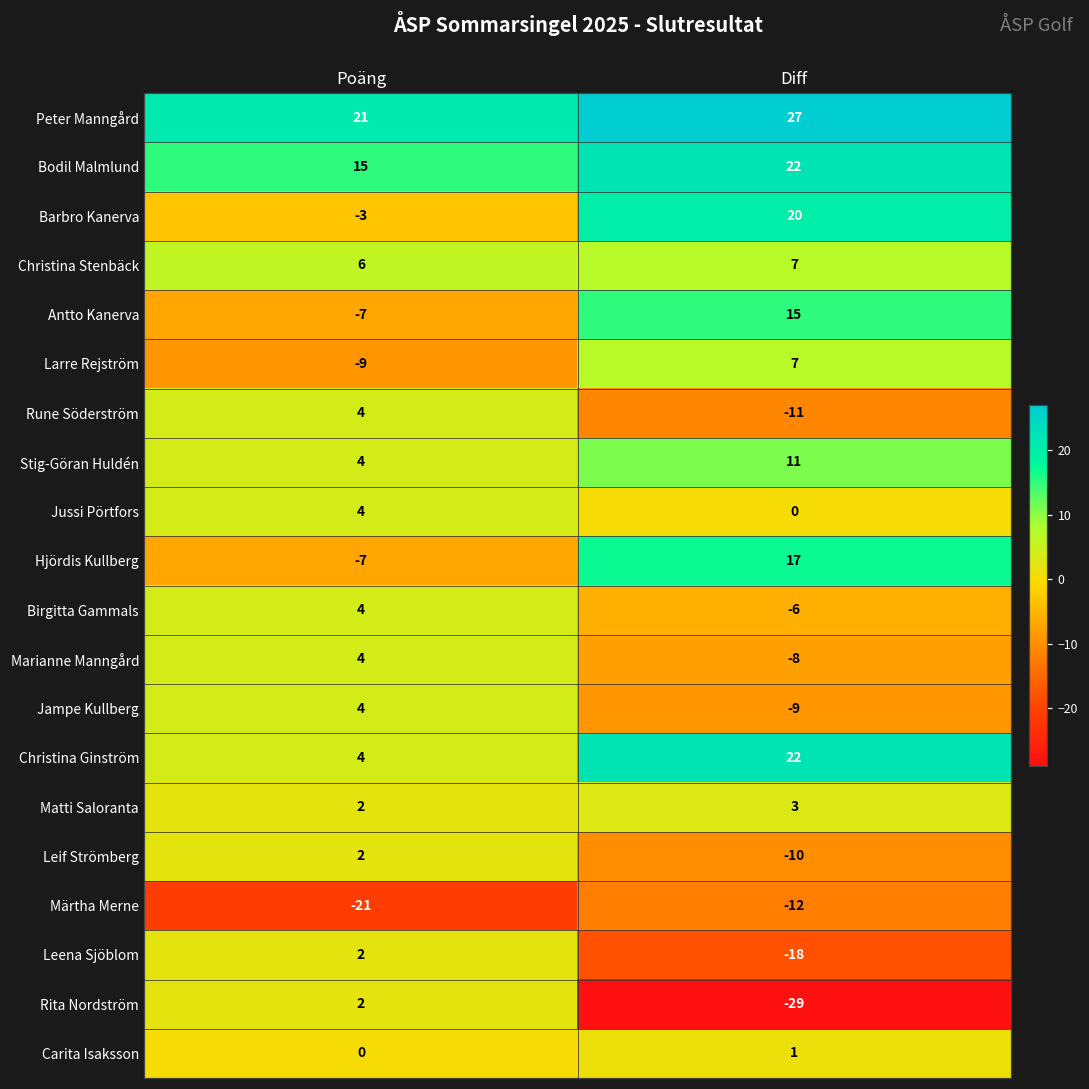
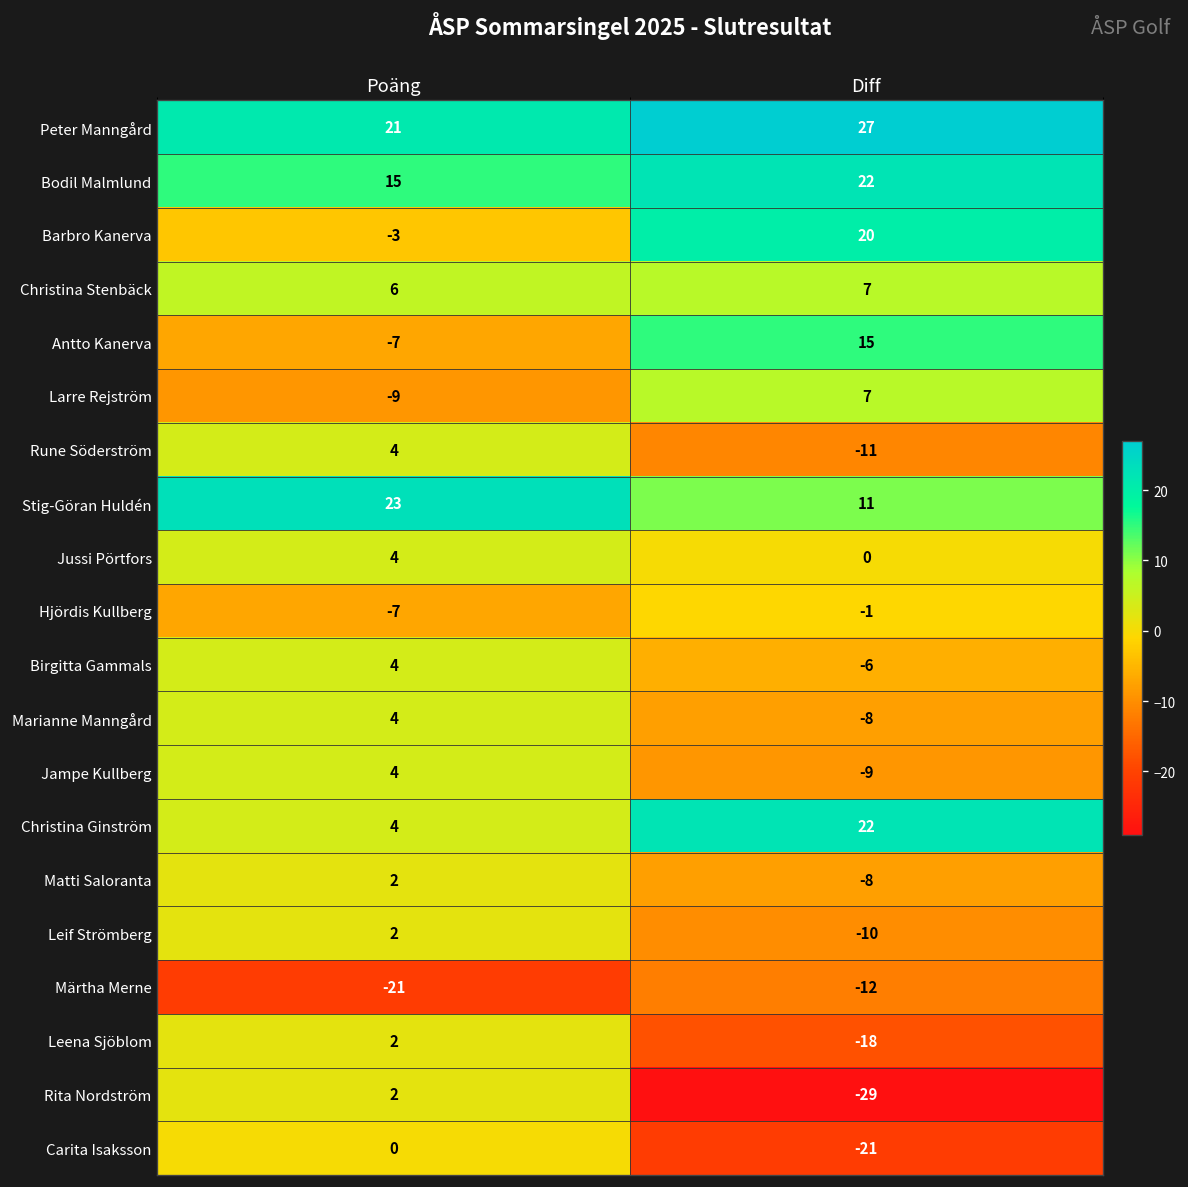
  {
    "Peter Manngård": {
      "Poäng": 21,
      "Diff": 27
    },
    "Bodil Malmlund": {
      "Poäng": 15,
      "Diff": 22
    },
    "Barbro Kanerva": {
      "Poäng": -3,
      "Diff": 20
    },
    "Christina Stenbäck": {
      "Poäng": 6,
      "Diff": 7
    },
    "Antto Kanerva": {
      "Poäng": -7,
      "Diff": 15
    },
    "Larre Rejström": {
      "Poäng": -9,
      "Diff": 7
    },
    "Rune Söderström": {
      "Poäng": 4,
      "Diff": -11
    },
    "Stig-Göran Huldén": {
-     "Poäng": 4,
+     "Poäng": 23,
      "Diff": 11
    },
    "Jussi Pörtfors": {
      "Poäng": 4,
      "Diff": 0
    },
    "Hjördis Kullberg": {
      "Poäng": -7,
-     "Diff": 17
+     "Diff": -1
    },
    "Birgitta Gammals": {
      "Poäng": 4,
      "Diff": -6
    },
    "Marianne Manngård": {
      "Poäng": 4,
      "Diff": -8
    },
    "Jampe Kullberg": {
      "Poäng": 4,
      "Diff": -9
    },
    "Christina Ginström": {
      "Poäng": 4,
      "Diff": 22
    },
    "Matti Saloranta": {
      "Poäng": 2,
-     "Diff": 3
+     "Diff": -8
    },
    "Leif Strömberg": {
      "Poäng": 2,
      "Diff": -10
    },
    "Märtha Merne": {
      "Poäng": -21,
      "Diff": -12
    },
    "Leena Sjöblom": {
      "Poäng": 2,
      "Diff": -18
    },
    "Rita Nordström": {
      "Poäng": 2,
      "Diff": -29
    },
    "Carita Isaksson": {
      "Poäng": 0,
-     "Diff": 1
+     "Diff": -21
    }
  }
